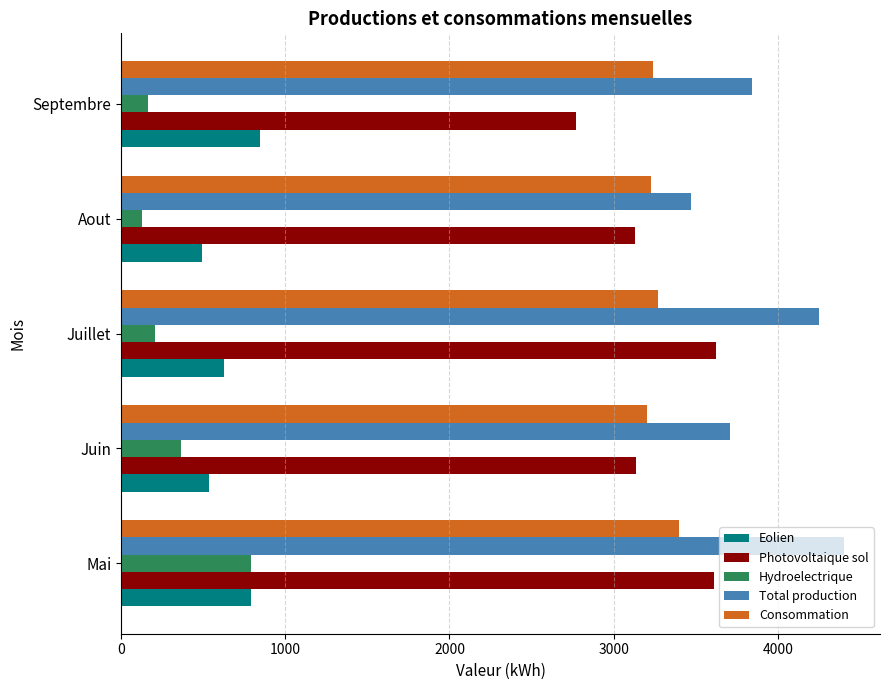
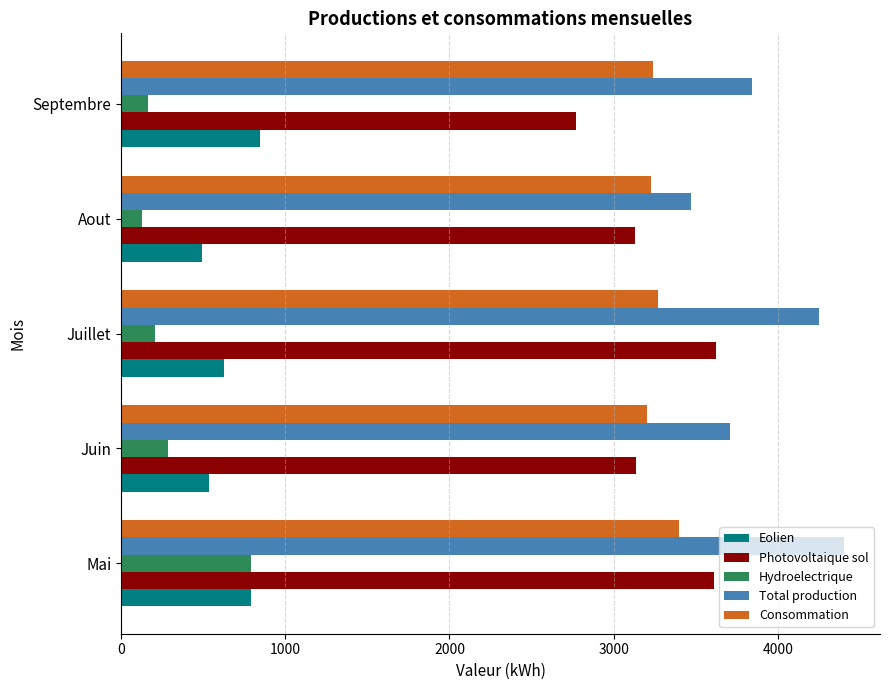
  {
    "Eolien": {
      "Septembre": 840,
      "Aout": 490,
      "Juillet": 630,
      "Juin": 540,
      "Mai": 790
    },
    "Photovoltaique sol": {
      "Septembre": 2770,
      "Aout": 3130,
      "Juillet": 3620,
      "Juin": 3130,
      "Mai": 3610
    },
    "Hydroelectrique": {
      "Septembre": 160,
      "Aout": 130,
      "Juillet": 210,
-     "Juin": 360,
+     "Juin": 290,
      "Mai": 790
    },
    "Total production": {
      "Septembre": 3840,
      "Aout": 3470,
      "Juillet": 4250,
      "Juin": 3710
    },
    "Consommation": {
      "Septembre": 3240,
      "Aout": 3230,
      "Juillet": 3270,
      "Juin": 3210,
      "Mai": 3400
    }
  }
